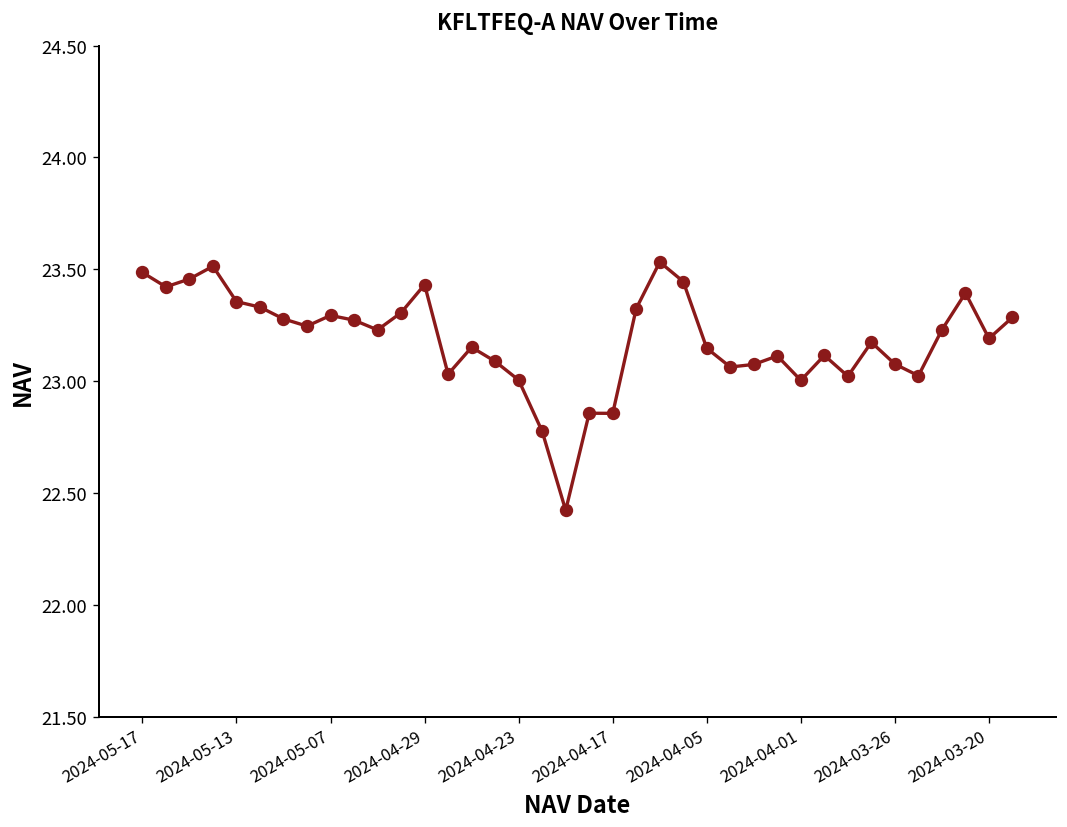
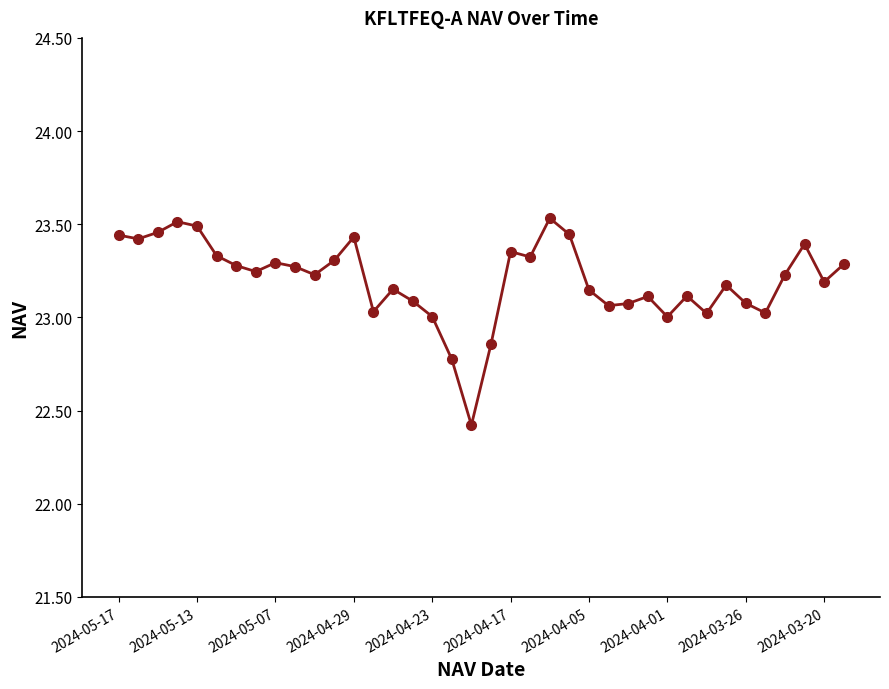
  {
-   "2024-05-17": 23.49,
-   "2024-05-13": 23.36,
+   "2024-05-17": 23.44,
+   "2024-05-13": 23.49,
    "2024-05-07": 23.29,
    "2024-04-29": 23.43,
    "2024-04-23": 23.00,
-   "2024-04-17": 22.86,
+   "2024-04-17": 23.35,
    "2024-04-05": 23.15,
    "2024-04-01": 23.00,
    "2024-03-26": 23.08,
    "2024-03-20": 23.19
  }
